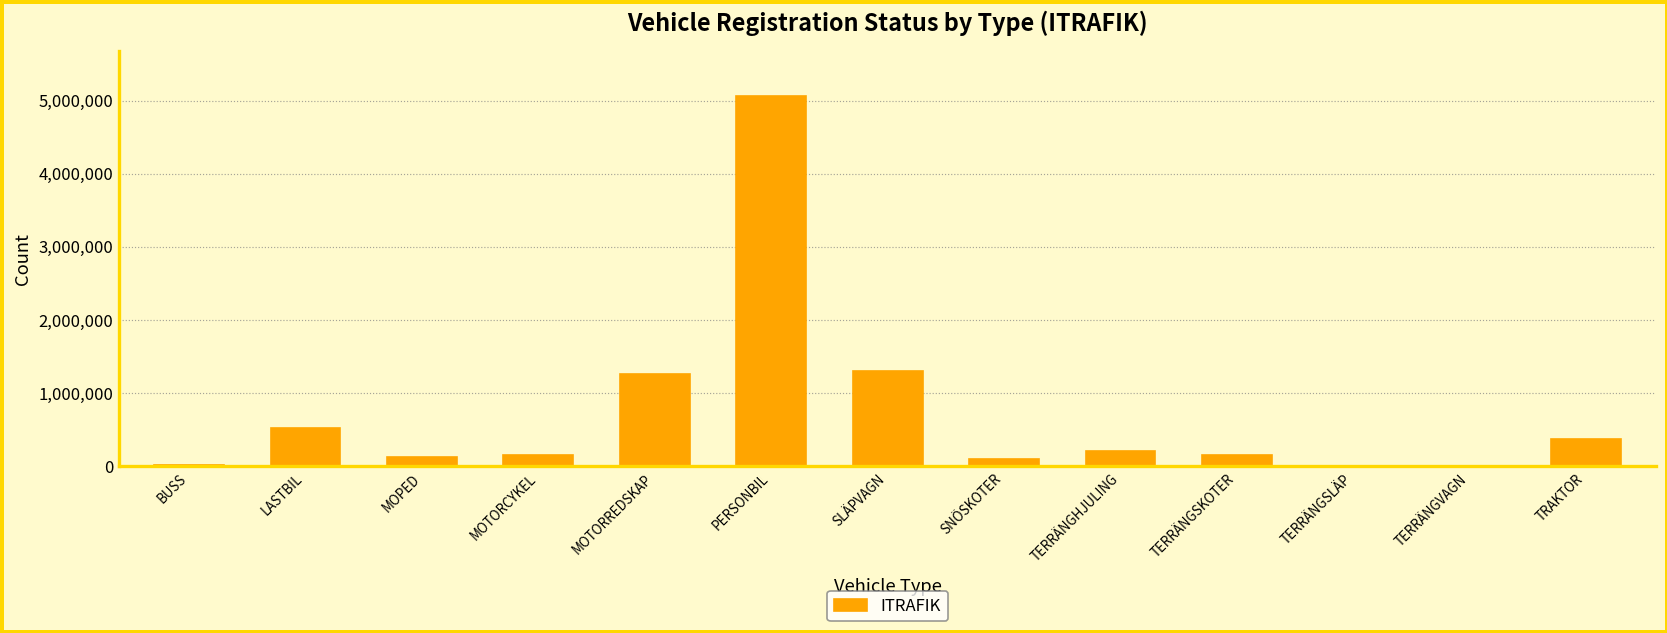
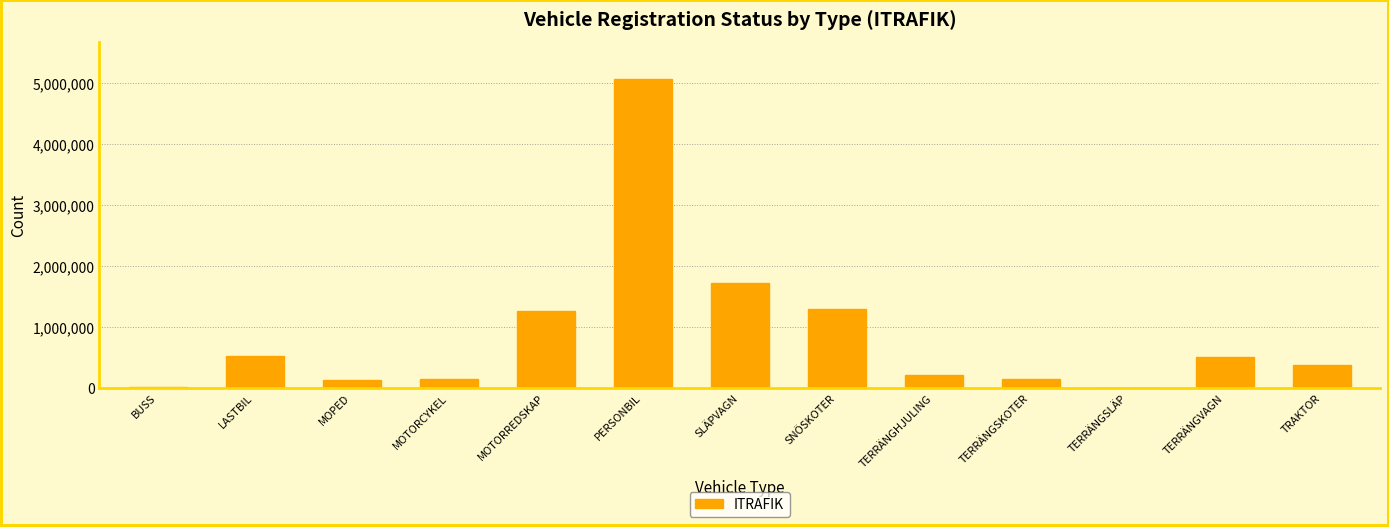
  {
    "LASTBIL": "500,000",
    "MOPED": "100,000",
    "MOTORCYKEL": "200,000",
    "MOTORREDSKAP": "1,300,000",
    "PERSONBIL": "5,100,000",
-   "SLÄPVAGN": "1,300,000",
-   "SNÖSKOTER": "100,000",
+   "SLÄPVAGN": "1,700,000",
+   "SNÖSKOTER": "1,300,000",
    "TERRÄNGHJULING": "200,000",
    "TERRÄNGSKOTER": "200,000",
-   "TERRÄNGVAGN": "0",
+   "TERRÄNGVAGN": "500,000",
    "TRAKTOR": "400,000"
  }
